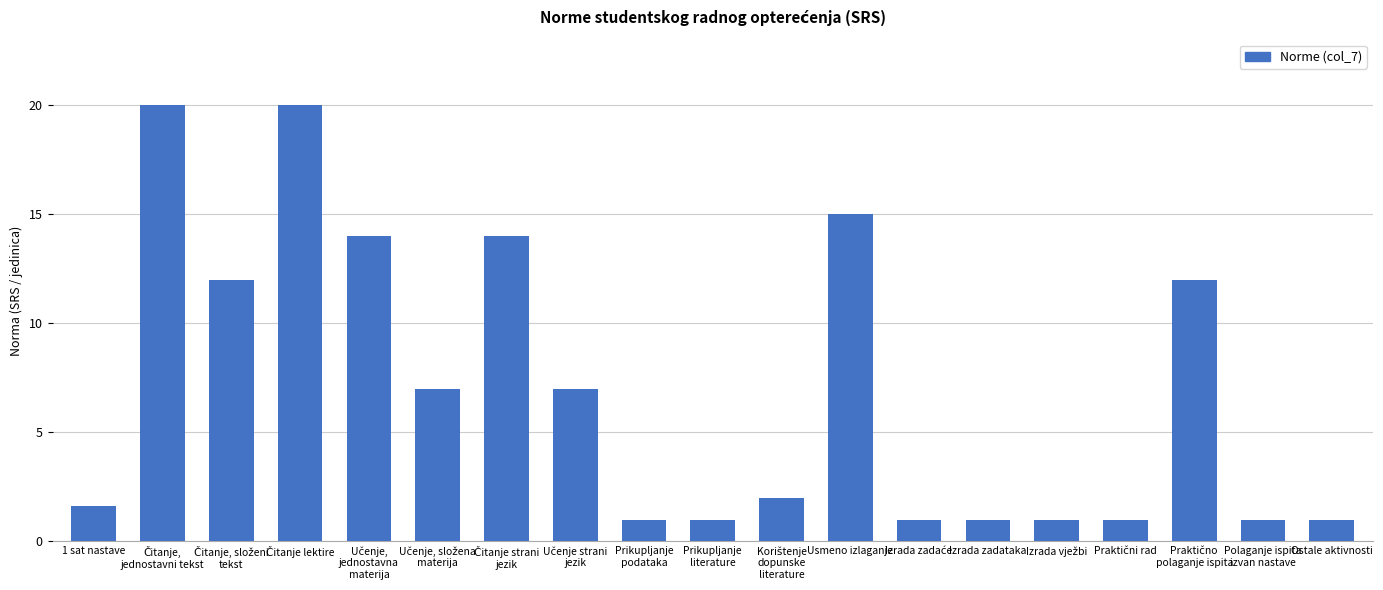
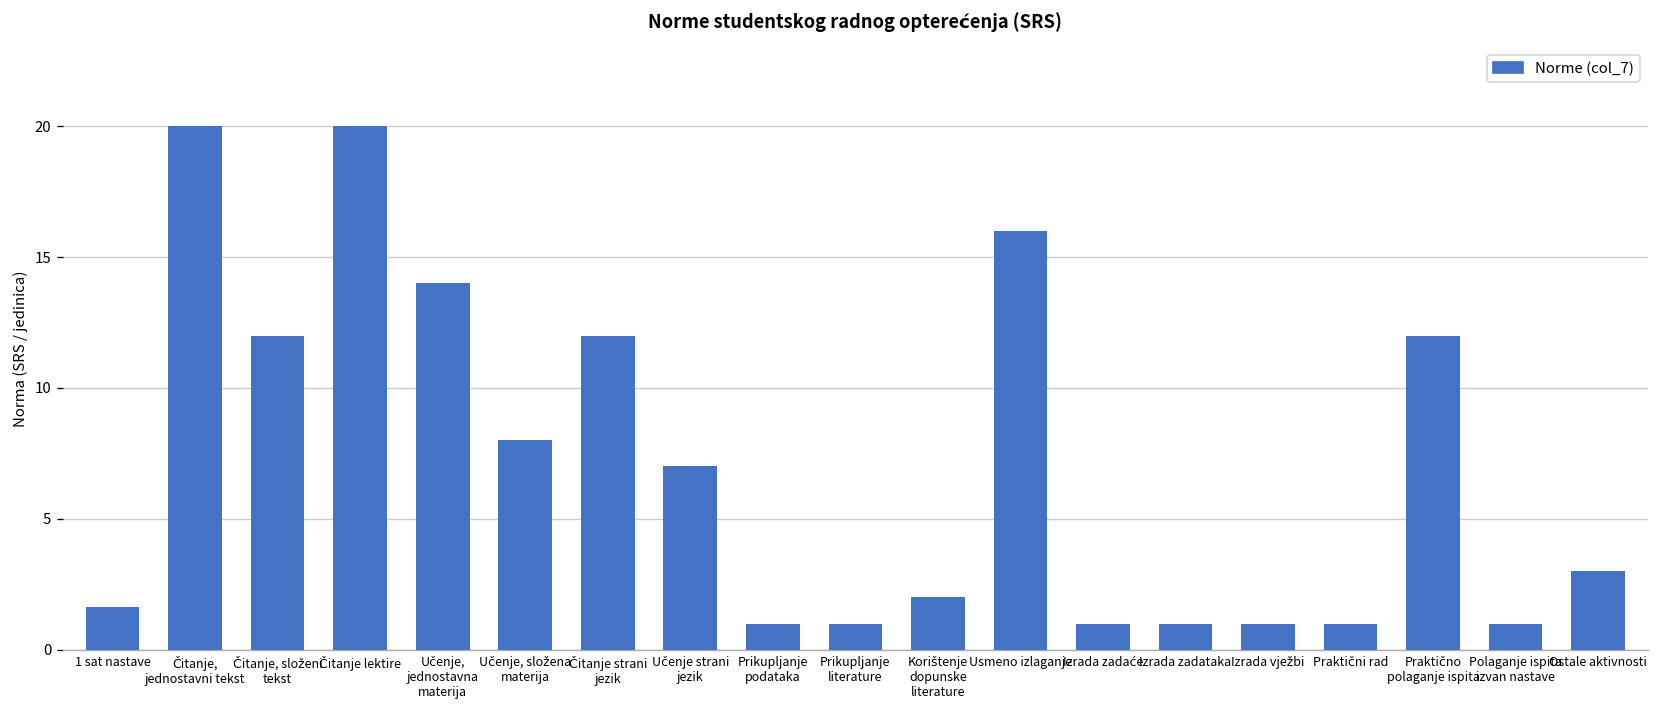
  {
    "1 sat nastave": 1.6,
    "Čitanje, jednostavni tekst": 20,
    "Čitanje, složeni tekst": 12,
    "Čitanje lektire": 20,
    "Učenje, jednostavna materija": 14,
-   "Učenje, složena materija": 7,
-   "Čitanje strani jezik": 14,
+   "Učenje, složena materija": 8,
+   "Čitanje strani jezik": 12,
    "Učenje strani jezik": 7,
    "Prikupljanje podataka": 1,
    "Prikupljanje literature": 1,
    "Korištenje dopunske literature": 2,
-   "Usmeno izlaganje": 15,
+   "Usmeno izlaganje": 16,
    "Izrada zadaće": 1,
    "Izrada zadataka": 1,
    "Izrada vježbi": 1,
    "Praktični rad": 1,
    "Praktično polaganje ispita": 12,
    "Polaganje ispita izvan nastave": 1,
-   "Ostale aktivnosti": 1
+   "Ostale aktivnosti": 3
  }
